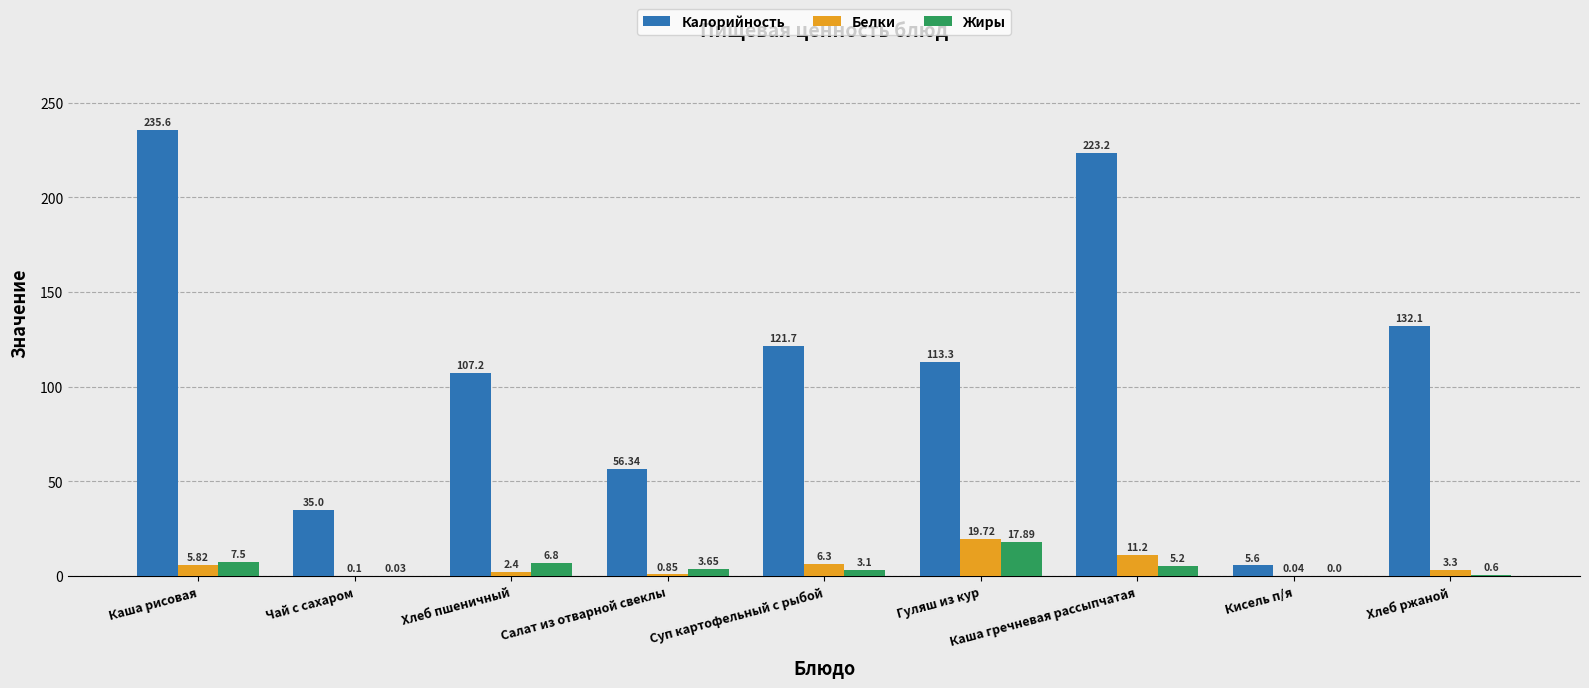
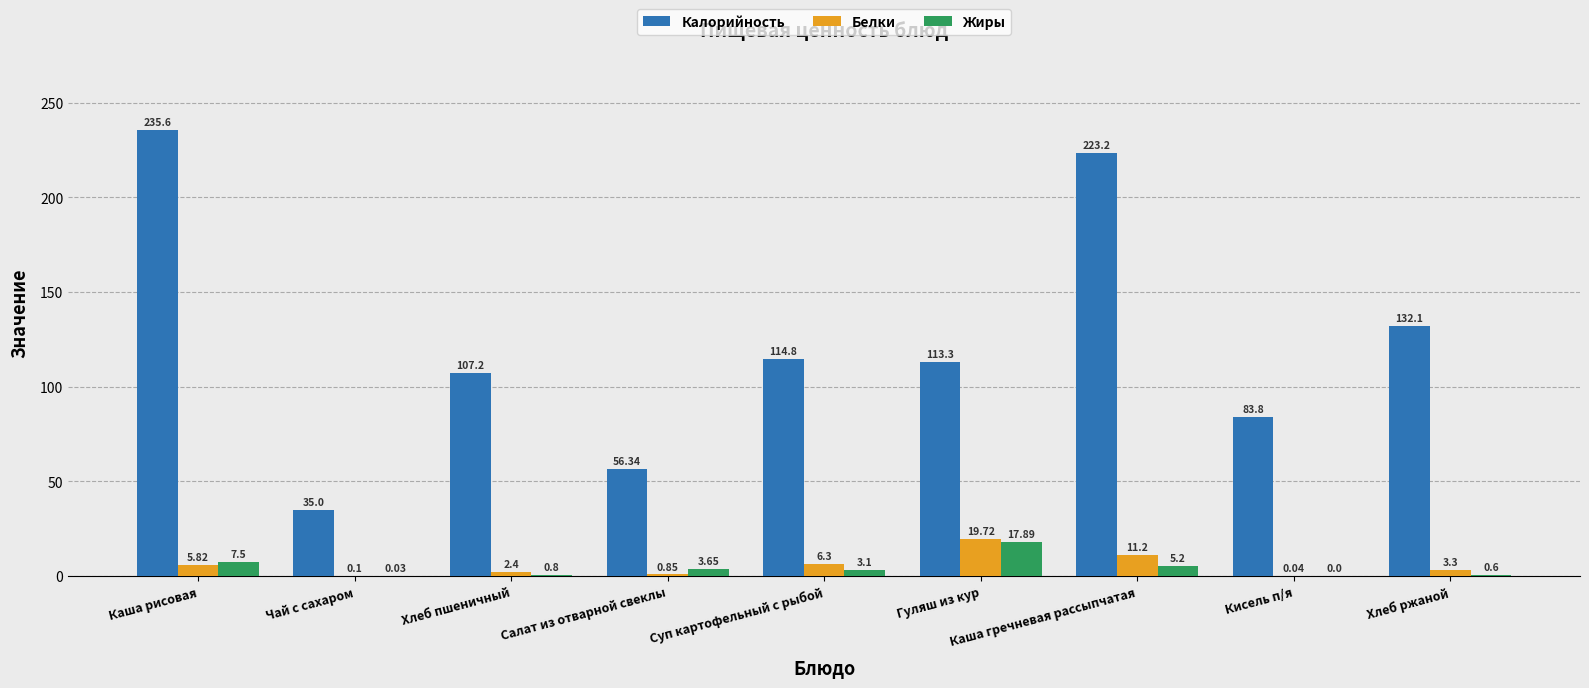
  {
    "Калорийность": {
      "Каша рисовая": 235.6,
      "Чай с сахаром": 35.0,
      "Хлеб пшеничный": 107.2,
      "Салат из отварной свеклы": 56.34,
-     "Суп картофельный с рыбой": 121.7,
+     "Суп картофельный с рыбой": 114.8,
      "Гуляш из кур": 113.3,
      "Каша гречневая рассыпчатая": 223.2,
-     "Кисель п/я": 5.6,
+     "Кисель п/я": 83.8,
      "Хлеб ржаной": 132.1
    },
    "Белки": {
      "Каша рисовая": 5.82,
      "Чай с сахаром": 0.1,
      "Хлеб пшеничный": 2.4,
      "Салат из отварной свеклы": 0.85,
      "Суп картофельный с рыбой": 6.3,
      "Гуляш из кур": 19.72,
      "Каша гречневая рассыпчатая": 11.2,
      "Кисель п/я": 0.04,
      "Хлеб ржаной": 3.3
    },
    "Жиры": {
      "Каша рисовая": 7.5,
      "Чай с сахаром": 0.03,
-     "Хлеб пшеничный": 6.8,
+     "Хлеб пшеничный": 0.8,
      "Салат из отварной свеклы": 3.65,
      "Суп картофельный с рыбой": 3.1,
      "Гуляш из кур": 17.89,
      "Каша гречневая рассыпчатая": 5.2,
      "Кисель п/я": 0.0,
      "Хлеб ржаной": 0.6
    }
  }
